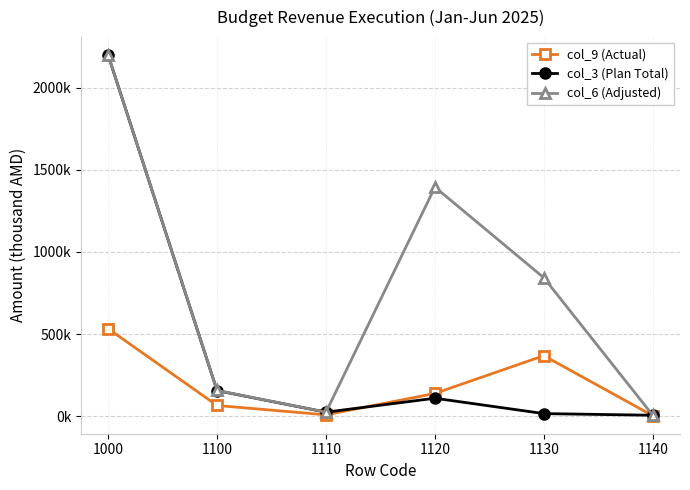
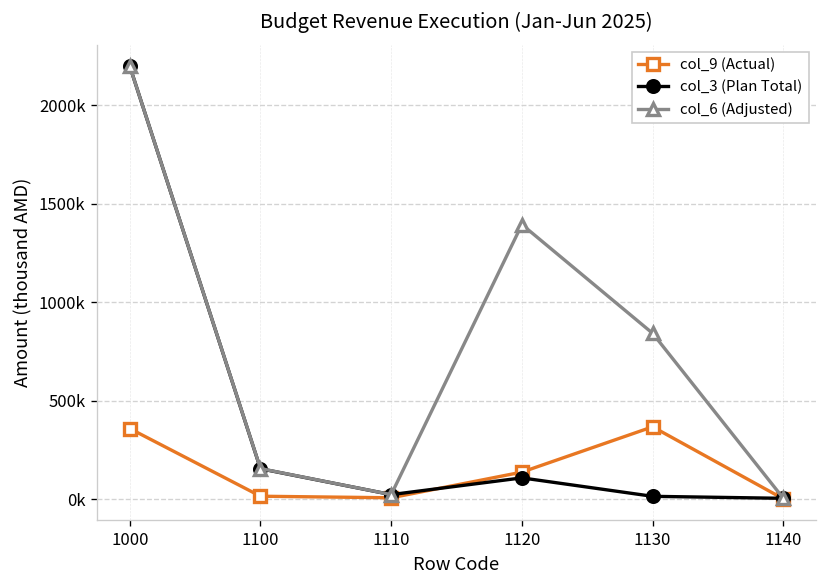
  {
    "col_9 (Actual)": {
-     "1000": 530000,
-     "1100": 70000,
+     "1000": 360000,
+     "1100": 20000,
      "1110": 10000,
      "1120": 140000,
      "1130": 370000
    },
    "col_3 (Plan Total)": {
      "1120": 110000,
      "1130": 20000
    },
    "col_6 (Adjusted)": {
      "1120": 1390000,
      "1130": 840000
    }
  }
